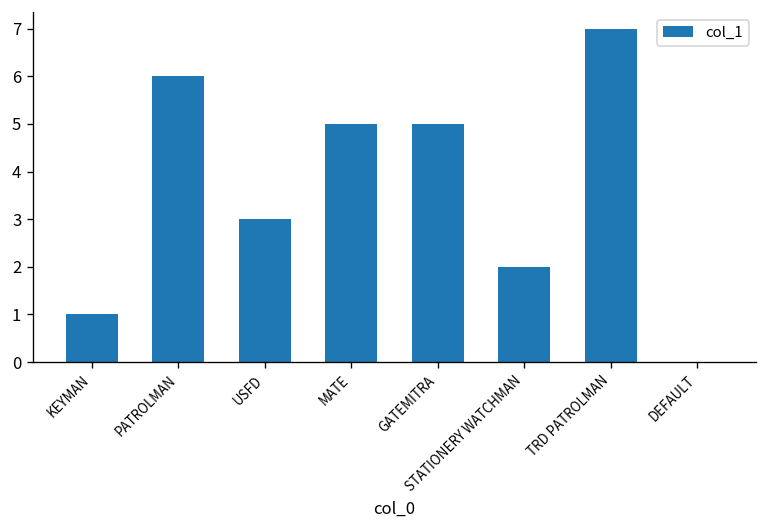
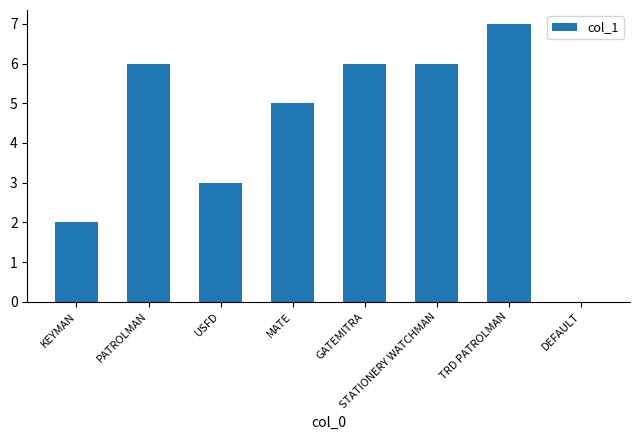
  {
-   "KEYMAN": 1,
+   "KEYMAN": 2,
    "PATROLMAN": 6,
    "USFD": 3,
    "MATE": 5,
-   "GATEMITRA": 5,
-   "STATIONERY WATCHMAN": 2,
+   "GATEMITRA": 6,
+   "STATIONERY WATCHMAN": 6,
    "TRD PATROLMAN": 7,
    "DEFAULT": 0
  }
